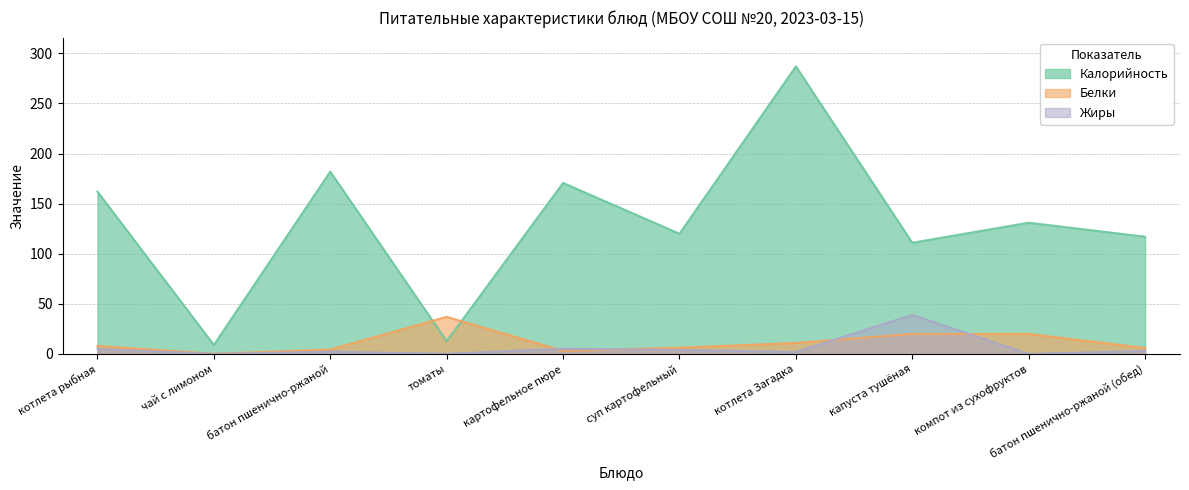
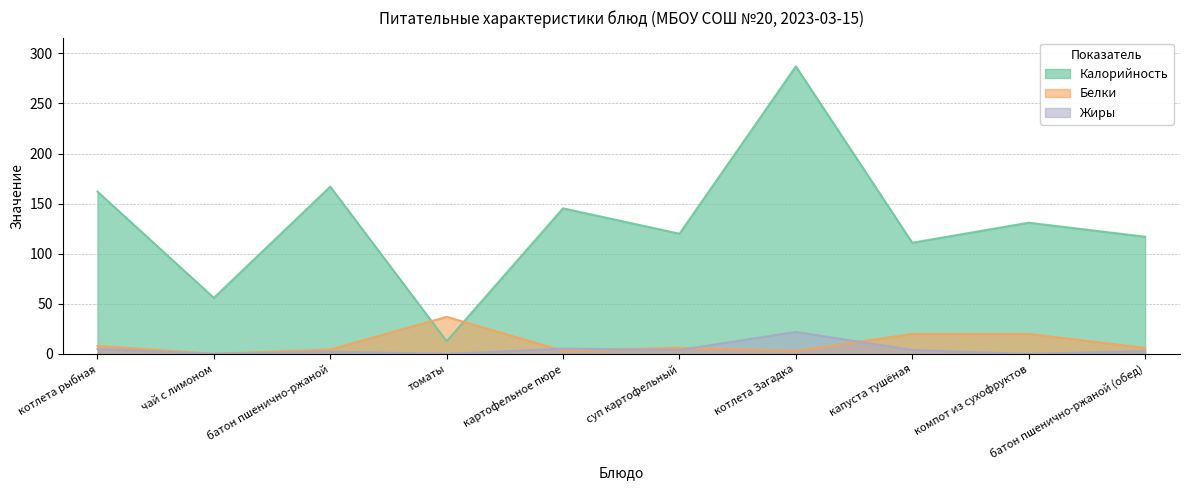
  {
    "Калорийность": {
      "котлета рыбная": 162,
-     "чай с лимоном": 9,
-     "батон пшенично-ржаной": 182,
+     "чай с лимоном": 56,
+     "батон пшенично-ржаной": 167,
      "томаты": 13,
-     "картофельное пюре": 171,
+     "картофельное пюре": 145,
      "суп картофельный": 120,
      "котлета Загадка": 287,
      "капуста тушёная": 111,
      "компот из сухофруктов": 131,
      "батон пшенично-ржаной (обед)": 117
    },
    "Белки": {
      "котлета рыбная": 8,
      "томаты": 37,
-     "котлета Загадка": 11,
+     "котлета Загадка": 3,
      "капуста тушёная": 20,
      "компот из сухофруктов": 20,
      "батон пшенично-ржаной (обед)": 6
    },
    "Жиры": {
      "котлета рыбная": 5,
      "томаты": 0,
-     "котлета Загадка": 2,
-     "капуста тушёная": 39,
+     "котлета Загадка": 22,
+     "капуста тушёная": 4,
      "компот из сухофруктов": 0,
      "батон пшенично-ржаной (обед)": 3
    }
  }
